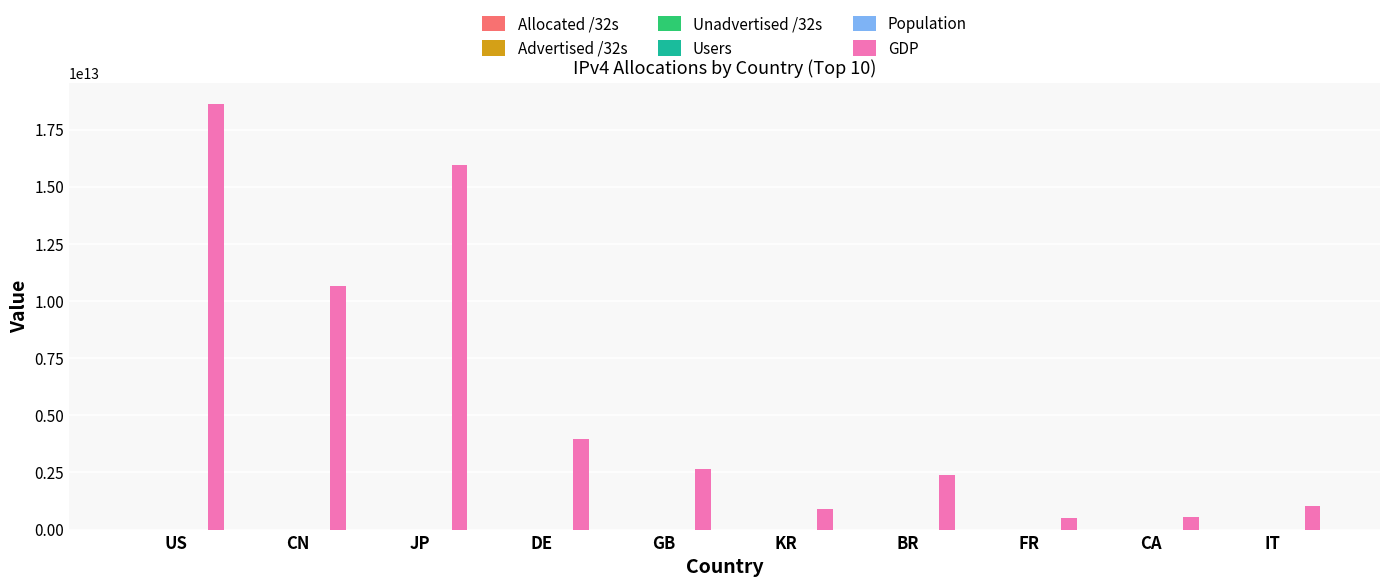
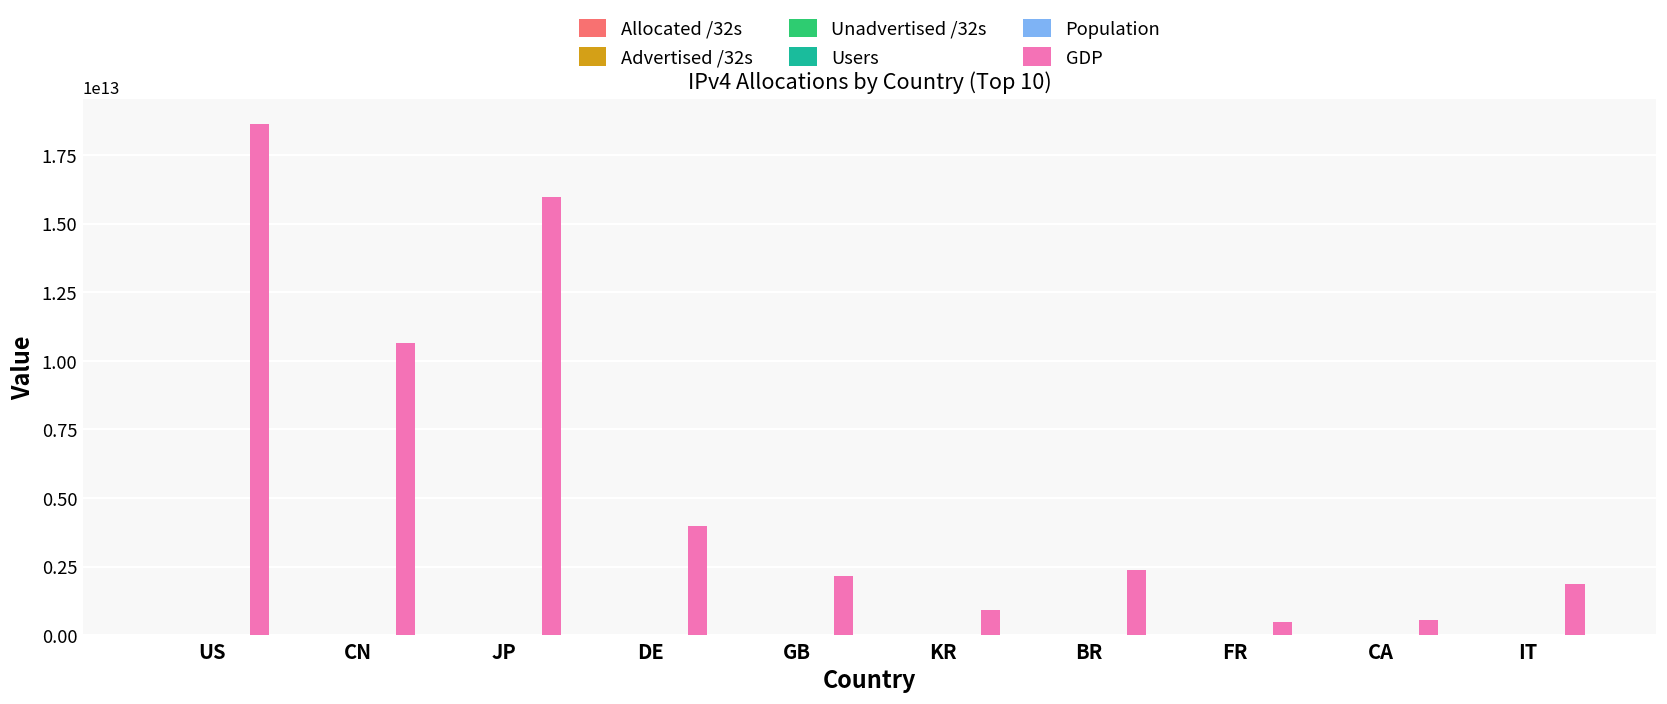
  {
    "GDP": {
      "US": 18600000000000,
      "CN": 10600000000000,
      "JP": 16000000000000,
      "DE": 4000000000000,
-     "GB": 2700000000000,
+     "GB": 2200000000000,
      "KR": 900000000000,
      "BR": 2400000000000,
      "FR": 500000000000,
      "CA": 500000000000,
-     "IT": 1000000000000
+     "IT": 1900000000000
    }
  }
